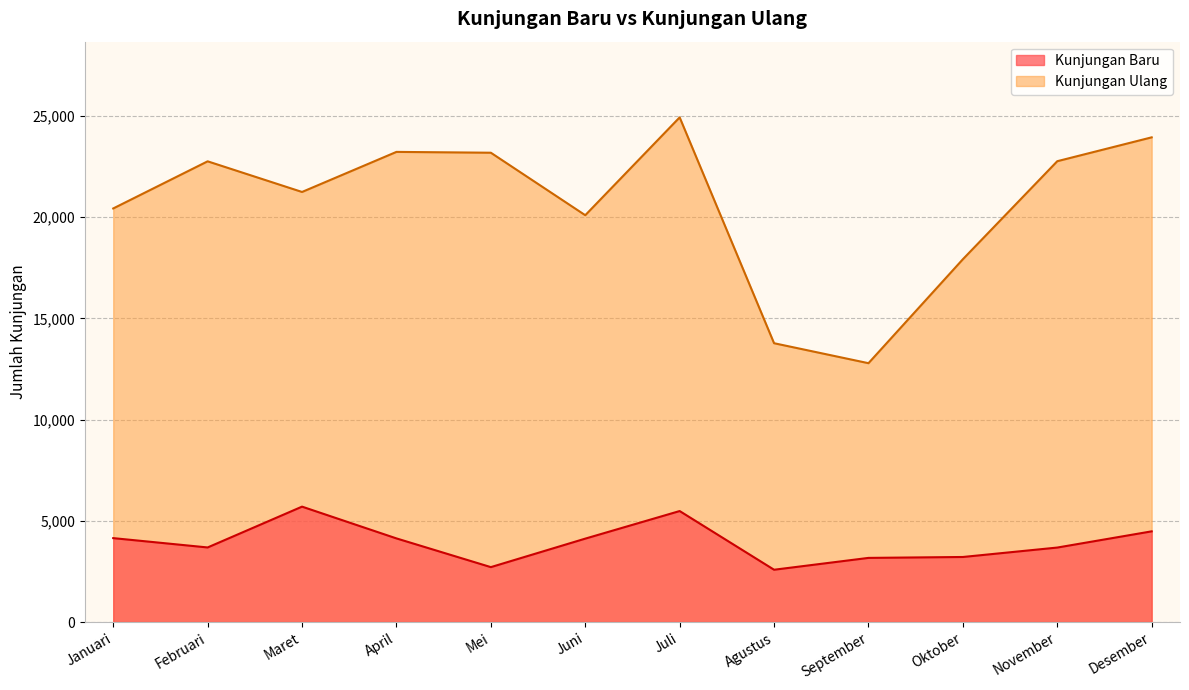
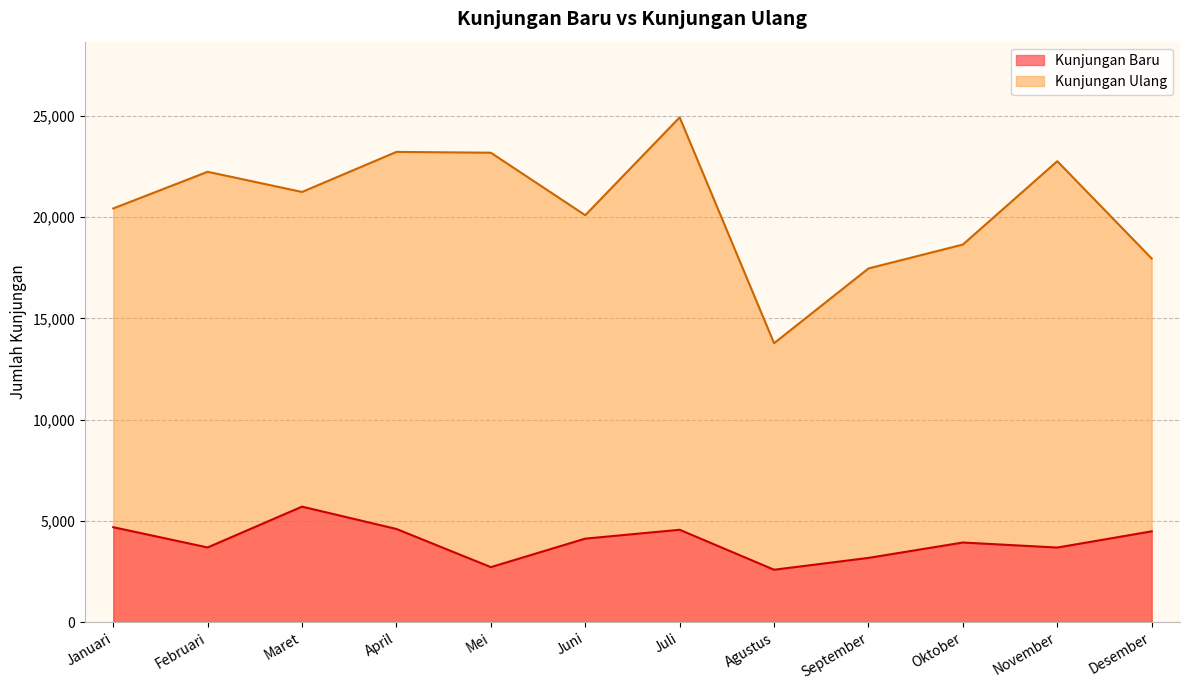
  {
    "Kunjungan Baru": {
-     "Januari": "4,100",
+     "Januari": "4,700",
      "Februari": "3,700",
      "Maret": "5,700",
-     "April": "4,100",
+     "April": "4,600",
      "Mei": "2,700",
      "Juni": "4,100",
-     "Juli": "5,500",
+     "Juli": "4,600",
      "Agustus": "2,600",
      "September": "3,200",
-     "Oktober": "3,200",
+     "Oktober": "3,900",
      "November": "3,700",
      "Desember": "4,500"
    },
    "Kunjungan Ulang": {
      "Januari": "20,400",
-     "Februari": "22,800",
+     "Februari": "22,200",
      "Maret": "21,300",
      "April": "23,200",
      "Mei": "23,200",
      "Juni": "20,100",
      "Juli": "24,900",
      "Agustus": "13,800",
-     "September": "12,800",
-     "Oktober": "17,900",
+     "September": "17,500",
+     "Oktober": "18,700",
      "November": "22,800",
-     "Desember": "24,000"
+     "Desember": "18,000"
    }
  }
